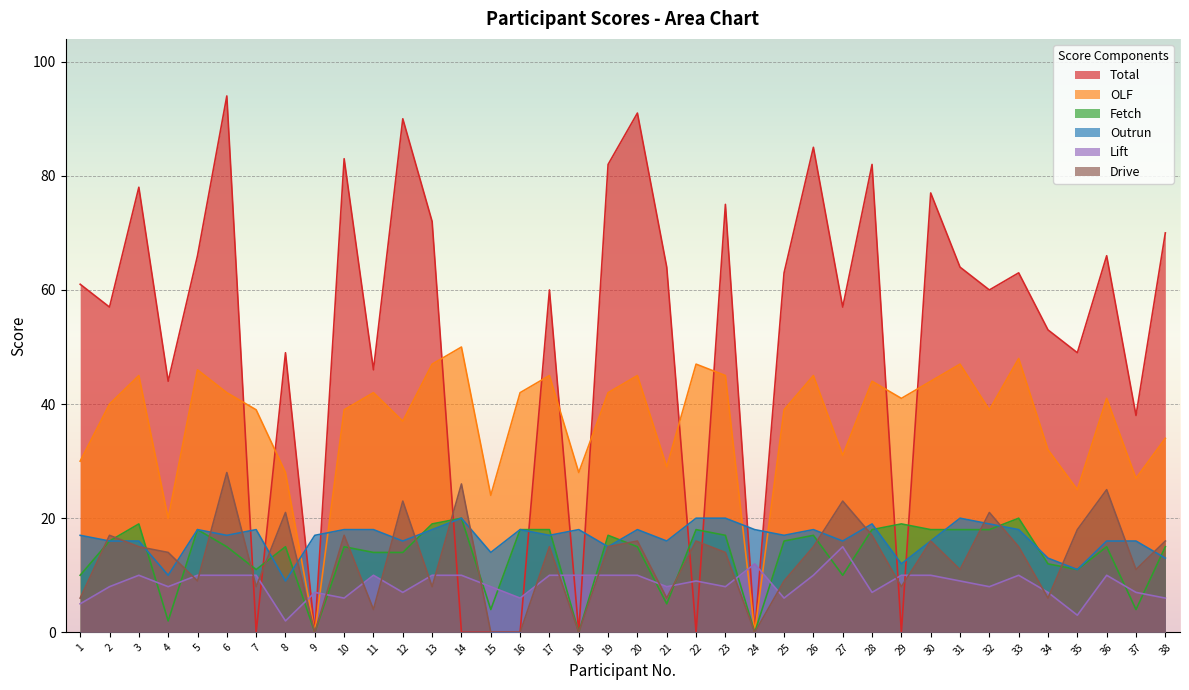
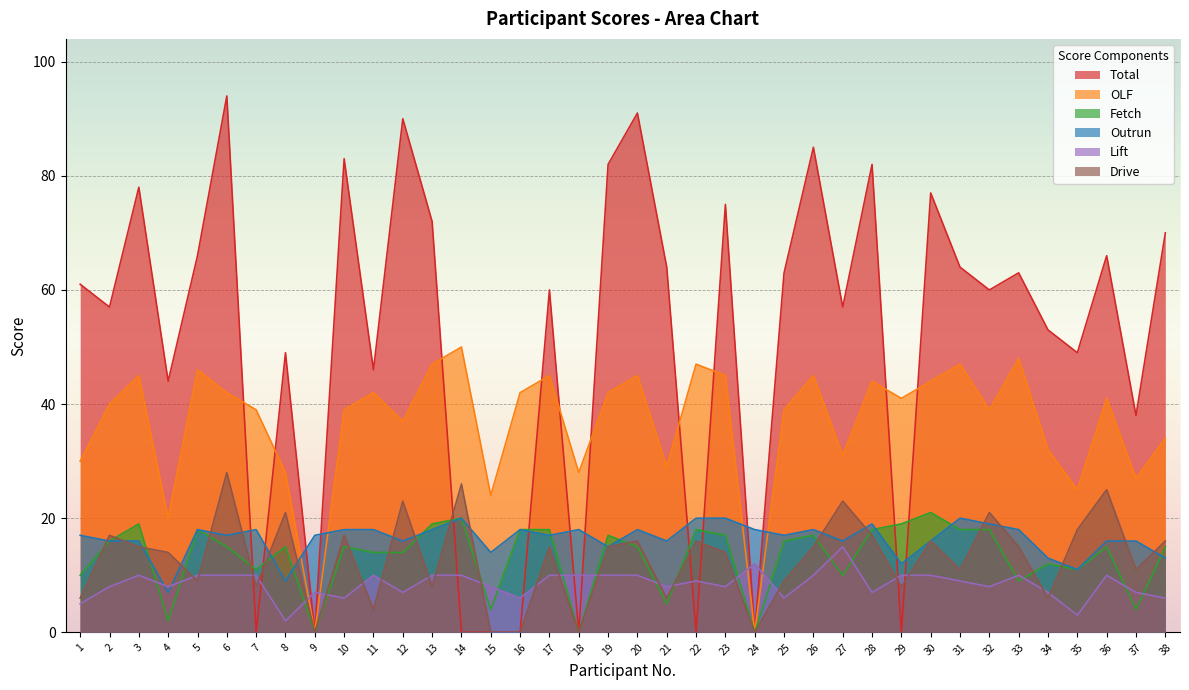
  {
    "Total": {
      "1": 61,
      "2": 57,
      "3": 78,
      "4": 44,
      "5": 66,
      "6": 94,
      "7": 0,
      "8": 49,
      "10": 83,
      "11": 46,
      "12": 90,
      "13": 72,
      "14": 0,
      "17": 60,
      "19": 82,
      "20": 91,
      "21": 64,
      "22": 0,
      "23": 75,
      "25": 63,
      "26": 85,
      "27": 57,
      "28": 82,
      "29": 0,
      "30": 77,
      "31": 64,
      "32": 60,
      "33": 63,
      "34": 53,
      "35": 49,
      "36": 66,
      "37": 38,
      "38": 70
    },
    "OLF": {
      "1": 30,
      "2": 40,
      "3": 45,
      "4": 20,
      "5": 46,
      "6": 42,
      "7": 39,
      "8": 28,
      "10": 39,
      "11": 42,
      "12": 37,
      "13": 47,
      "14": 50,
      "15": 24,
      "16": 42,
      "17": 45,
      "18": 28,
      "19": 42,
      "20": 45,
      "21": 29,
      "22": 47,
      "23": 45,
      "25": 39,
      "26": 45,
      "27": 31,
      "28": 44,
      "29": 41,
      "30": 44,
      "31": 47,
      "32": 39,
      "33": 48,
      "34": 32,
      "35": 25,
      "36": 41,
      "37": 27,
      "38": 34
    },
    "Fetch": {
      "1": 10,
      "3": 19,
      "4": 2,
      "6": 15,
      "7": 11,
      "8": 15,
      "10": 15,
      "11": 14,
      "12": 14,
      "13": 19,
      "15": 4,
      "17": 18,
      "19": 17,
      "20": 15,
      "21": 5,
      "22": 18,
      "23": 17,
      "25": 16,
      "26": 17,
      "27": 10,
      "28": 18,
      "29": 19,
-     "30": 18,
+     "30": 21,
      "31": 18,
      "32": 18,
-     "33": 20,
+     "33": 9,
      "34": 12,
      "36": 15,
      "37": 4,
      "38": 15
    },
    "Outrun": {
      "1": 17,
      "3": 16,
-     "4": 10,
+     "4": 7,
      "6": 17,
      "7": 18,
      "8": 9,
      "9": 17,
      "10": 18,
      "11": 18,
      "12": 16,
      "13": 18,
      "15": 14,
      "17": 17,
      "18": 18,
      "20": 18,
      "21": 16,
      "22": 20,
      "23": 20,
      "24": 18,
      "25": 17,
      "26": 18,
      "27": 16,
      "28": 19,
      "29": 12,
      "31": 20,
      "32": 19,
      "33": 18,
      "34": 13,
      "36": 16,
      "37": 16,
      "38": 13
    },
    "Lift": {
      "1": 5,
      "2": 8,
      "3": 10,
      "4": 8,
      "5": 10,
      "6": 10,
      "7": 10,
      "8": 2,
      "9": 7,
      "10": 6,
      "11": 10,
      "12": 7,
      "13": 10,
      "14": 10,
      "15": 8,
      "16": 6,
      "17": 10,
      "18": 10,
      "19": 10,
      "20": 10,
      "21": 8,
      "22": 9,
      "23": 8,
      "24": 12,
      "25": 6,
      "26": 10,
      "27": 15,
      "28": 7,
      "29": 10,
      "30": 10,
      "31": 9,
      "32": 8,
      "33": 10,
      "34": 7,
      "35": 3,
      "36": 10,
      "37": 7,
      "38": 6
    },
    "Drive": {
      "1": 6,
      "2": 17,
      "3": 15,
      "4": 14,
      "5": 9,
      "6": 28,
      "7": 8,
      "8": 21,
      "10": 17,
      "11": 4,
      "12": 23,
      "13": 8,
      "14": 26,
      "17": 15,
      "20": 16,
      "21": 6,
      "22": 16,
      "23": 14,
      "25": 9,
      "26": 15,
      "27": 23,
      "28": 17,
      "29": 8,
      "31": 11,
      "32": 21,
      "33": 15,
      "34": 6,
      "35": 18,
      "36": 25,
      "37": 11,
      "38": 16
    }
  }
